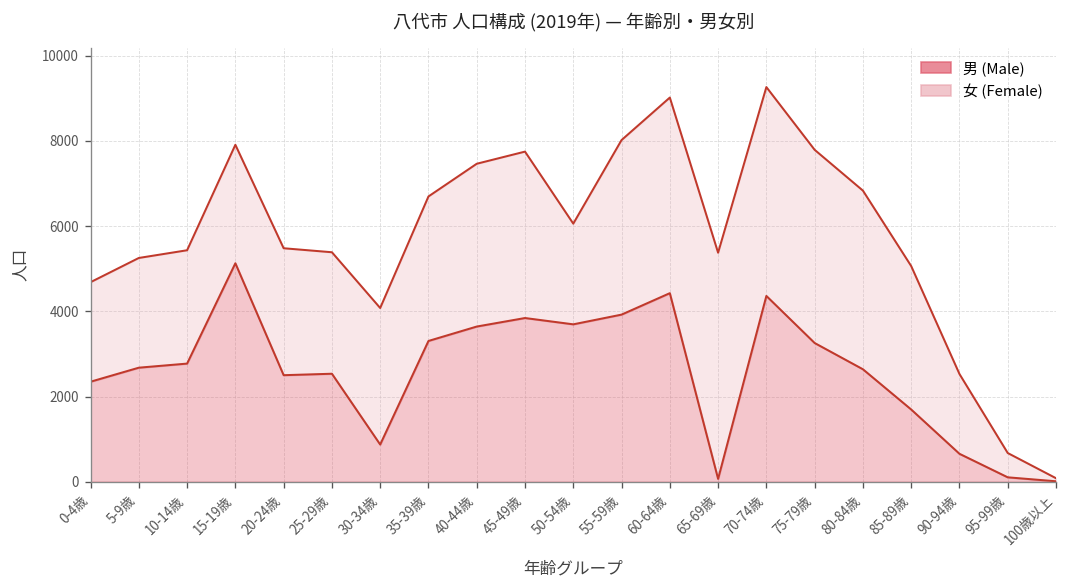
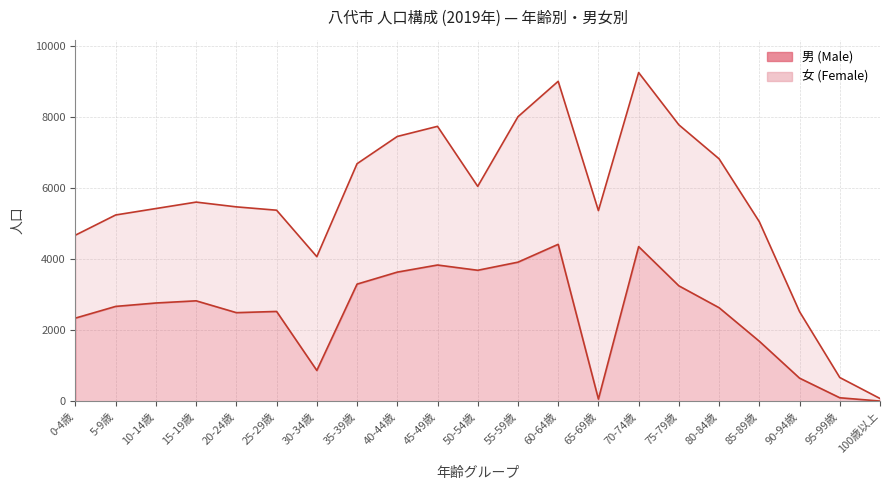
  {
    "男 (Male)": {
      "0-4歳": 2300,
      "5-9歳": 2700,
      "10-14歳": 2800,
-     "15-19歳": 5100,
+     "15-19歳": 2800,
      "20-24歳": 2500,
      "25-29歳": 2500,
      "30-34歳": 900,
      "35-39歳": 3300,
      "40-44歳": 3600,
      "45-49歳": 3800,
      "50-54歳": 3700,
      "55-59歳": 3900,
      "60-64歳": 4400,
      "65-69歳": 100,
      "70-74歳": 4400,
      "75-79歳": 3300,
      "80-84歳": 2600,
      "85-89歳": 1700,
      "90-94歳": 700,
      "95-99歳": 100,
      "100歳以上": 0
    },
    "女 (Female)": {
      "0-4歳": 2300,
      "5-9歳": 2600,
      "10-14歳": 2700,
      "15-19歳": 2800,
      "20-24歳": 3000,
      "25-29歳": 2900,
      "30-34歳": 3200,
      "35-39歳": 3400,
      "40-44歳": 3800,
      "45-49歳": 3900,
      "50-54歳": 2400,
      "55-59歳": 4100,
      "60-64歳": 4600,
      "65-69歳": 5300,
      "70-74歳": 4900,
      "75-79歳": 4500,
      "80-84歳": 4200,
      "85-89歳": 3400,
      "90-94歳": 1900,
      "95-99歳": 600,
      "100歳以上": 100
    }
  }
